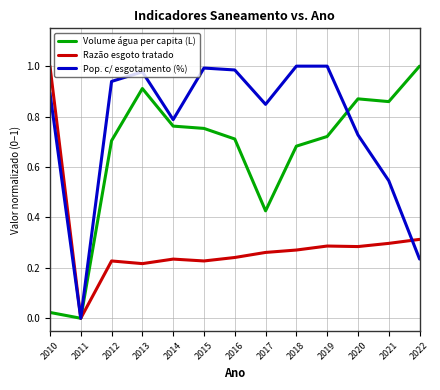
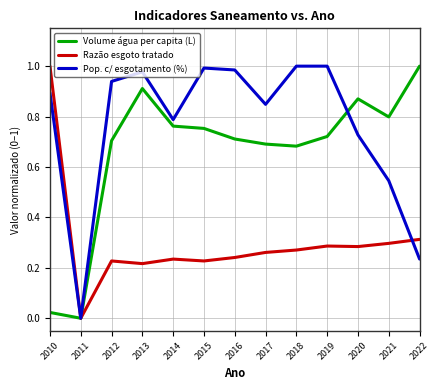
  {
    "Volume água per capita (L)": {
      "2010": 0.02,
      "2012": 0.70,
      "2013": 0.91,
      "2014": 0.76,
      "2015": 0.75,
      "2016": 0.71,
-     "2017": 0.43,
+     "2017": 0.69,
      "2018": 0.68,
      "2019": 0.72,
      "2020": 0.87,
-     "2021": 0.86,
+     "2021": 0.80,
      "2022": 1.00
    },
    "Razão esgoto tratado": {
      "2010": 1.00,
      "2012": 0.23,
      "2013": 0.22,
      "2014": 0.23,
      "2015": 0.23,
      "2016": 0.24,
      "2017": 0.26,
      "2018": 0.27,
      "2019": 0.29,
      "2020": 0.28,
      "2021": 0.30,
      "2022": 0.31
    },
    "Pop. c/ esgotamento (%)": {
      "2010": 0.89,
      "2012": 0.94,
      "2014": 0.79,
      "2015": 0.99,
      "2016": 0.98,
      "2017": 0.85,
      "2018": 1.00,
      "2019": 1.00,
      "2020": 0.73,
      "2021": 0.55,
      "2022": 0.23
    }
  }
